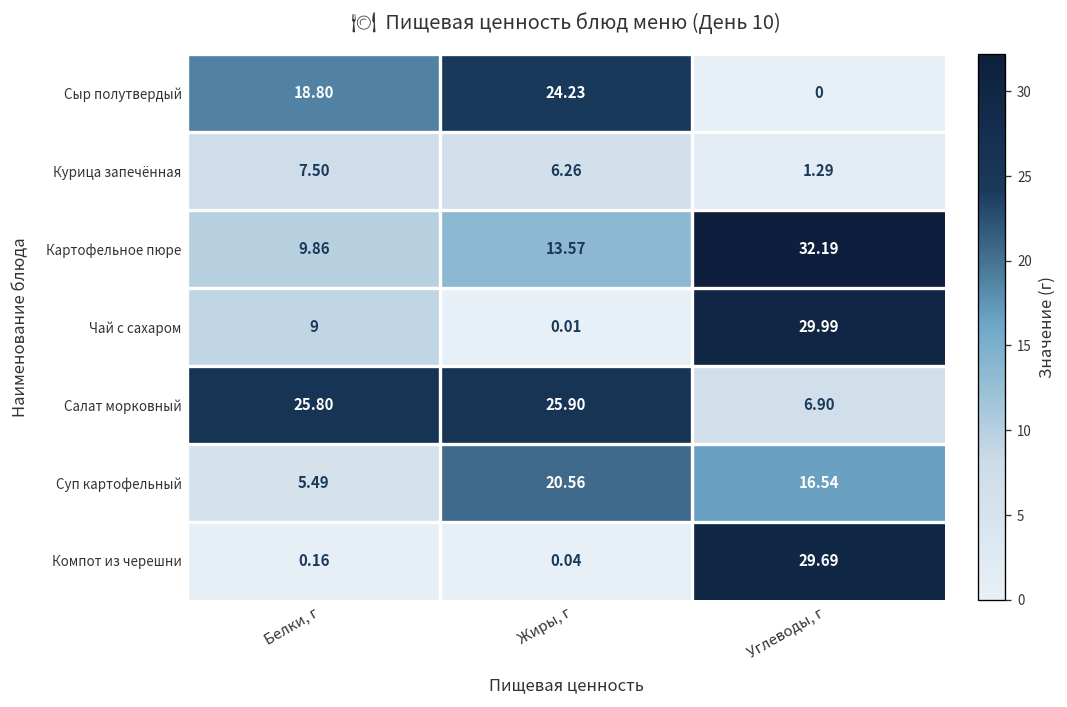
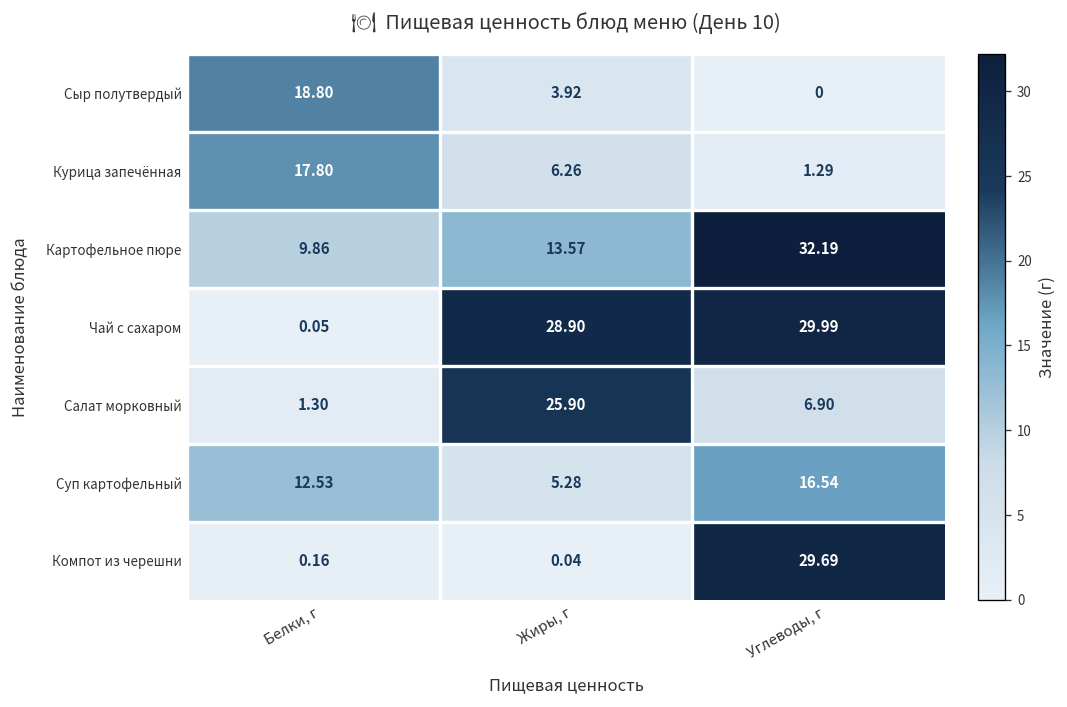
  {
    "Сыр полутвердый": {
      "Белки, г": 18.80,
-     "Жиры, г": 24.23,
+     "Жиры, г": 3.92,
      "Углеводы, г": 0
    },
    "Курица запечённая": {
-     "Белки, г": 7.50,
+     "Белки, г": 17.80,
      "Жиры, г": 6.26,
      "Углеводы, г": 1.29
    },
    "Картофельное пюре": {
      "Белки, г": 9.86,
      "Жиры, г": 13.57,
      "Углеводы, г": 32.19
    },
    "Чай с сахаром": {
-     "Белки, г": 9,
-     "Жиры, г": 0.01,
+     "Белки, г": 0.05,
+     "Жиры, г": 28.90,
      "Углеводы, г": 29.99
    },
    "Салат морковный": {
-     "Белки, г": 25.80,
+     "Белки, г": 1.30,
      "Жиры, г": 25.90,
      "Углеводы, г": 6.90
    },
    "Суп картофельный": {
-     "Белки, г": 5.49,
-     "Жиры, г": 20.56,
+     "Белки, г": 12.53,
+     "Жиры, г": 5.28,
      "Углеводы, г": 16.54
    },
    "Компот из черешни": {
      "Белки, г": 0.16,
      "Жиры, г": 0.04,
      "Углеводы, г": 29.69
    }
  }
